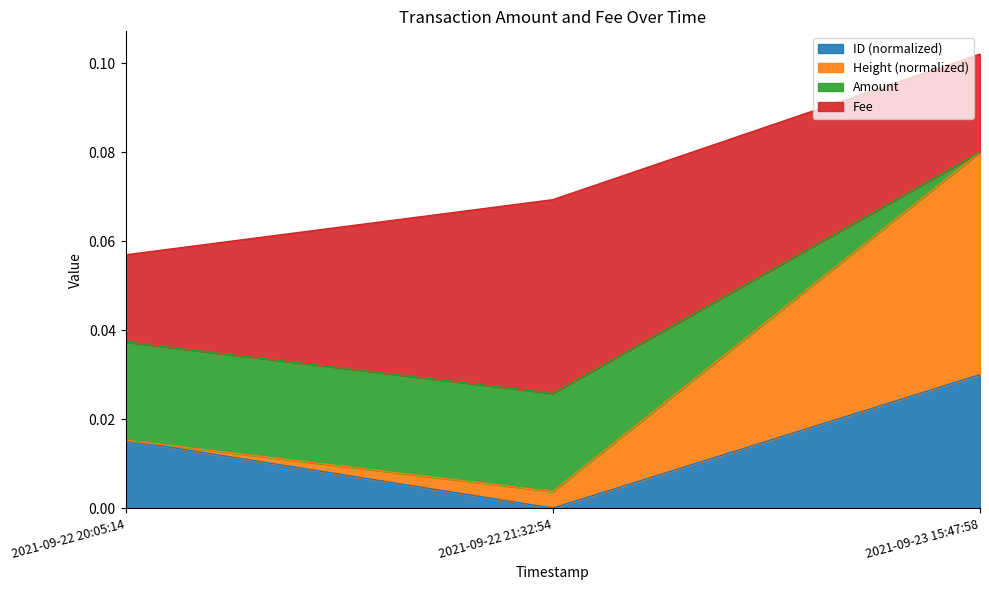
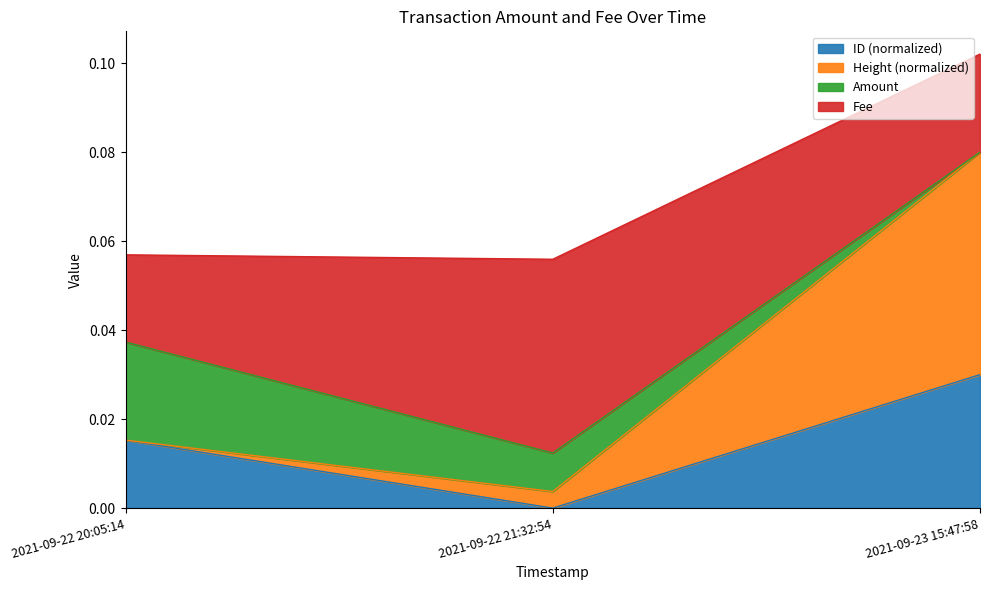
  {
    "ID (normalized)": {
      "2021-09-22 21:32:54": 0.000,
      "2021-09-23 15:47:58": 0.030
    },
    "Height (normalized)": {
      "2021-09-22 21:32:54": 0.004
    },
    "Amount": {
      "2021-09-22 20:05:14": 0.022,
-     "2021-09-22 21:32:54": 0.022
+     "2021-09-22 21:32:54": 0.009
    },
    "Fee": {
      "2021-09-22 20:05:14": 0.020,
      "2021-09-22 21:32:54": 0.044,
      "2021-09-23 15:47:58": 0.022
    }
  }
